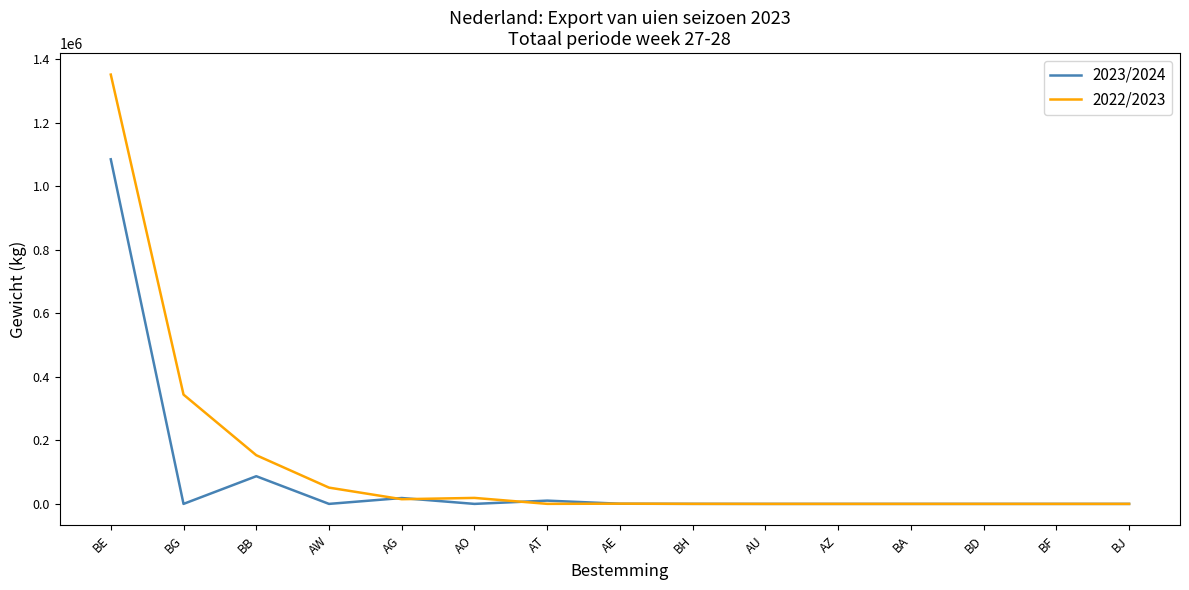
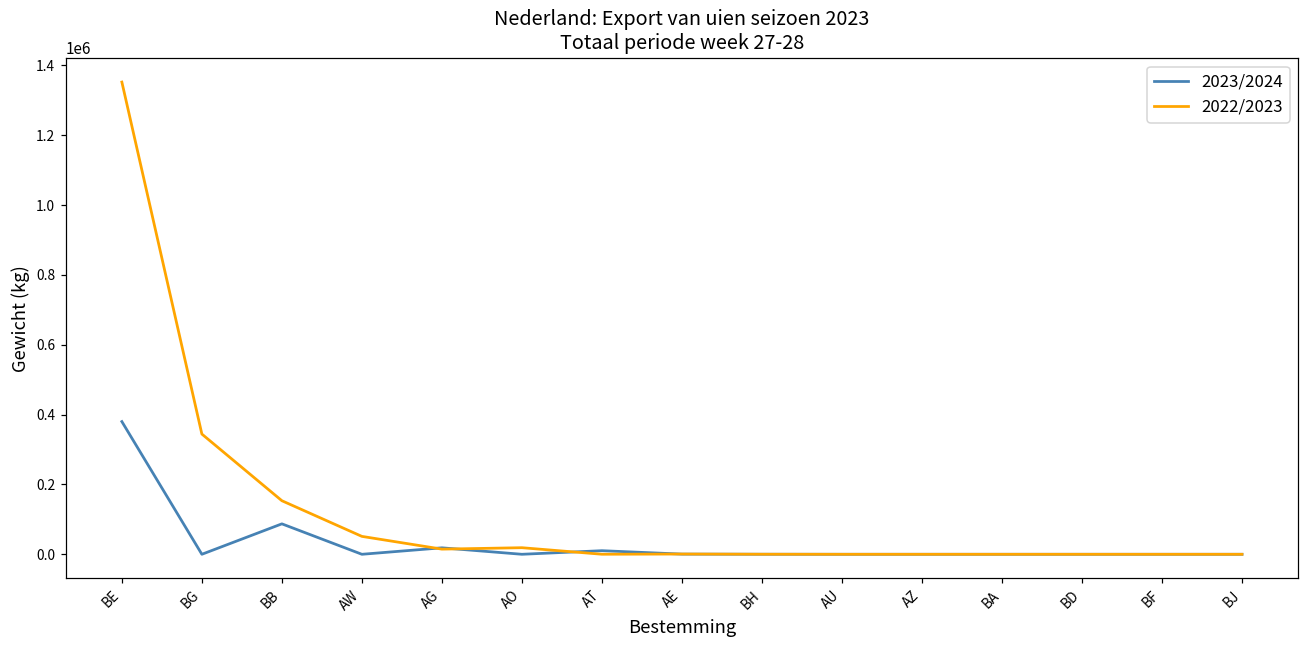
  {
    "2023/2024": {
-     "BE": 1090000,
+     "BE": 380000,
      "BG": 0,
      "BB": 90000,
      "AW": 0,
      "AO": 0,
      "AT": 10000
    },
    "2022/2023": {
      "BE": 1350000,
      "BG": 340000,
      "BB": 150000,
      "AW": 50000,
      "AO": 20000,
      "AT": 0
    }
  }
